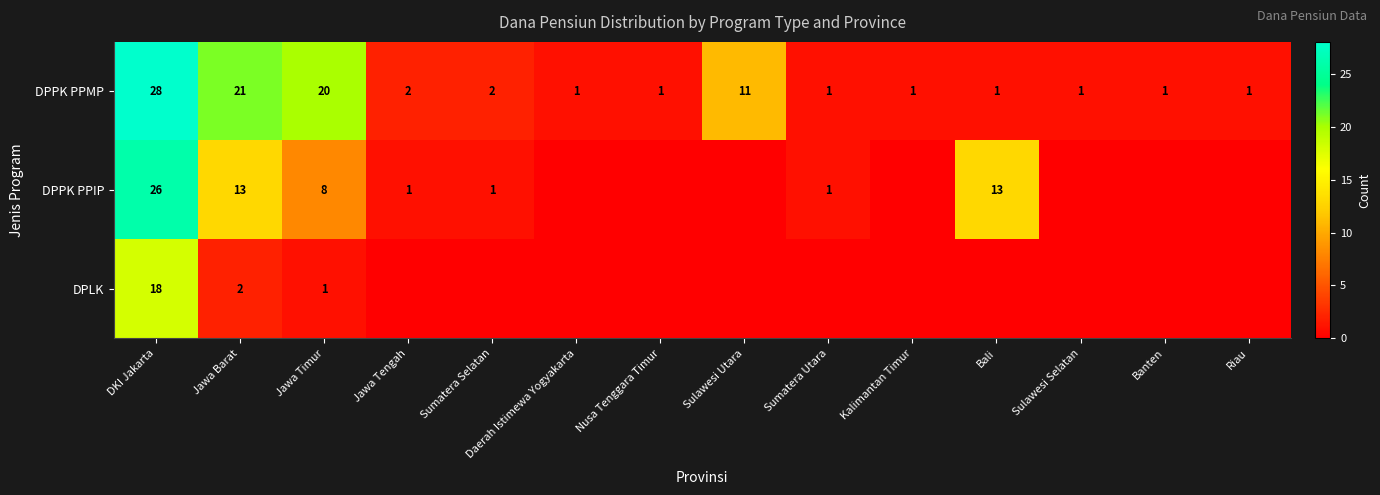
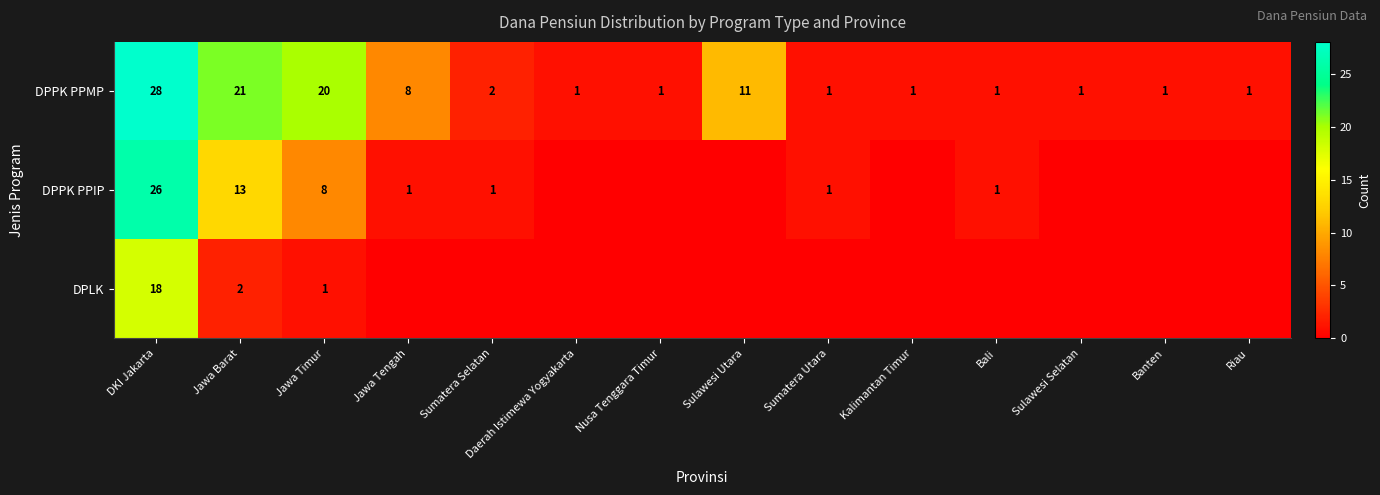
  {
    "DPPK PPMP": {
      "DKI Jakarta": 28,
      "Jawa Barat": 21,
      "Jawa Timur": 20,
-     "Jawa Tengah": 2,
+     "Jawa Tengah": 8,
      "Sumatera Selatan": 2,
      "Daerah Istimewa Yogyakarta": 1,
      "Nusa Tenggara Timur": 1,
      "Sulawesi Utara": 11,
      "Sumatera Utara": 1,
      "Kalimantan Timur": 1,
      "Bali": 1,
      "Sulawesi Selatan": 1,
      "Banten": 1,
      "Riau": 1
    },
    "DPPK PPIP": {
      "DKI Jakarta": 26,
      "Jawa Barat": 13,
      "Jawa Timur": 8,
      "Jawa Tengah": 1,
      "Sumatera Selatan": 1,
      "Sumatera Utara": 1,
-     "Bali": 13
+     "Bali": 1
    },
    "DPLK": {
      "DKI Jakarta": 18,
      "Jawa Barat": 2,
      "Jawa Timur": 1
    }
  }
